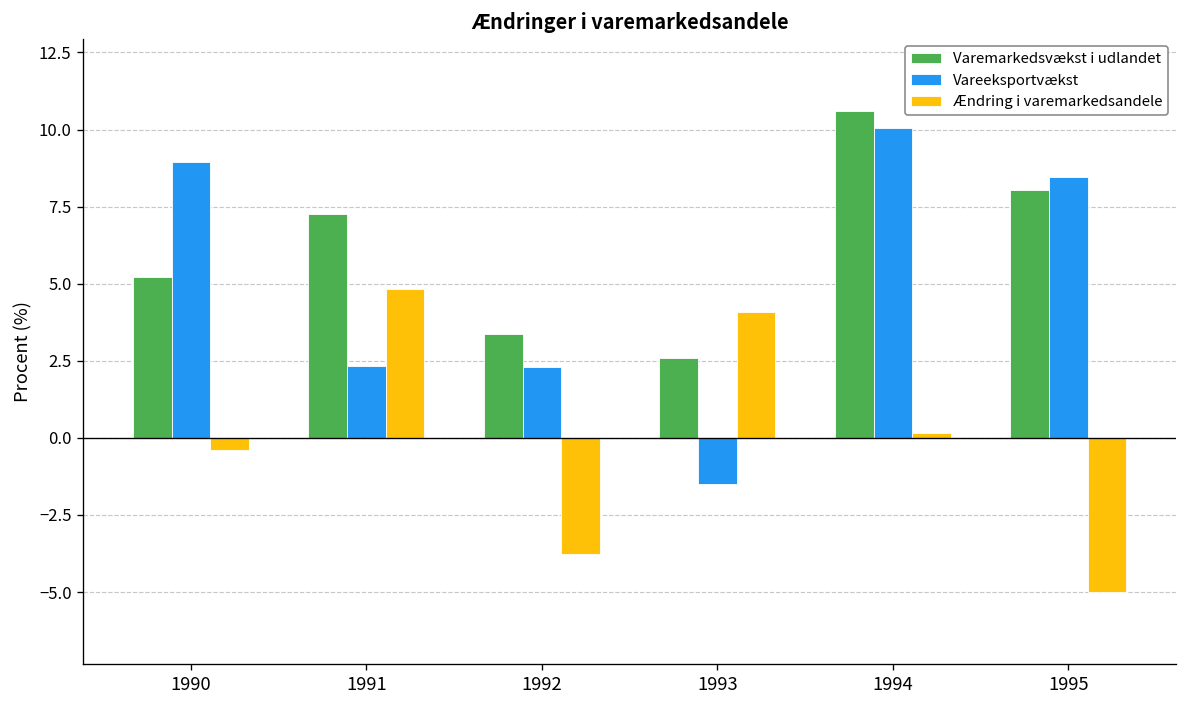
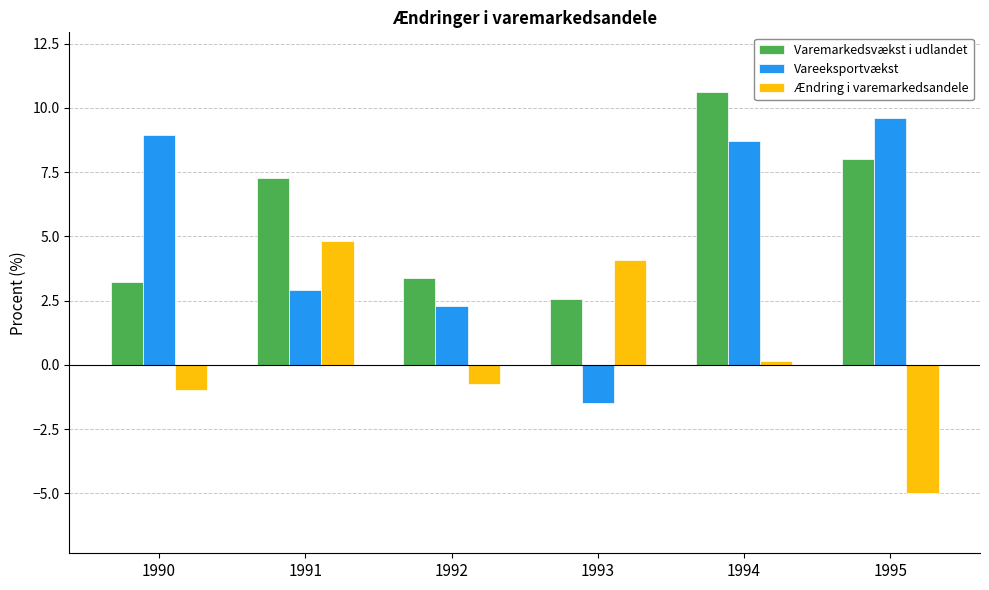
  {
    "Varemarkedsvækst i udlandet": {
-     "1990": 5.2,
+     "1990": 3.2,
      "1991": 7.3,
      "1992": 3.4,
      "1993": 2.6,
      "1994": 10.6,
      "1995": 8.0
    },
    "Vareeksportvækst": {
      "1990": 8.9,
-     "1991": 2.3,
+     "1991": 2.9,
      "1992": 2.3,
      "1993": -1.5,
-     "1994": 10.0,
-     "1995": 8.5
+     "1994": 8.7,
+     "1995": 9.6
    },
    "Ændring i varemarkedsandele": {
-     "1990": -0.4,
+     "1990": -1.0,
      "1991": 4.8,
-     "1992": -3.8,
+     "1992": -0.7,
      "1993": 4.1,
      "1994": 0.2,
      "1995": -5.0
    }
  }
